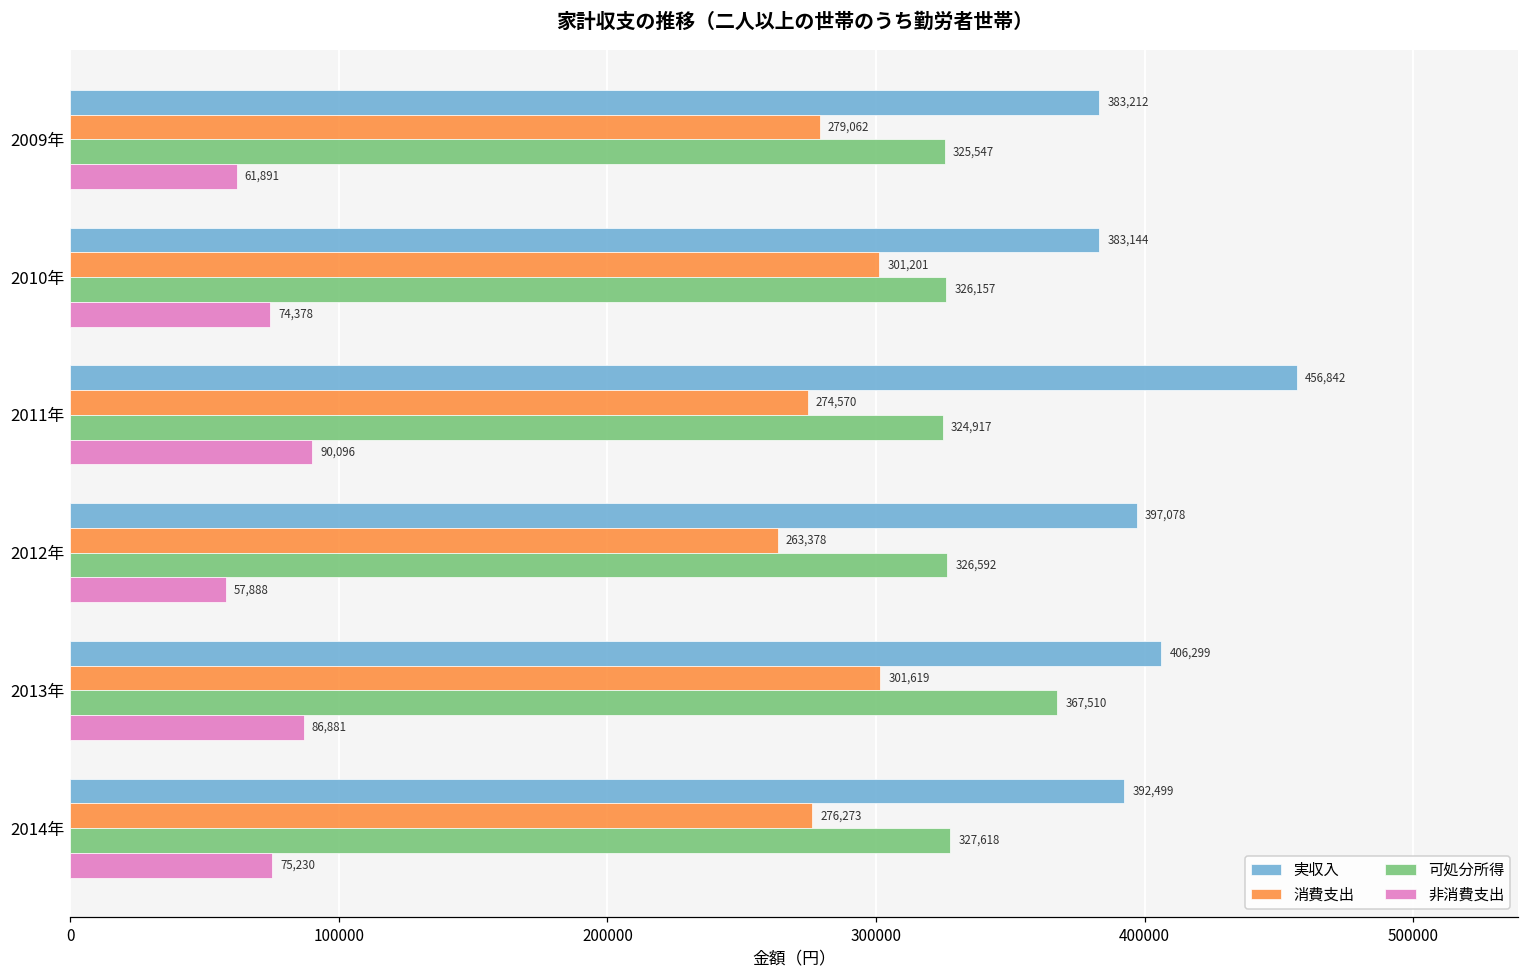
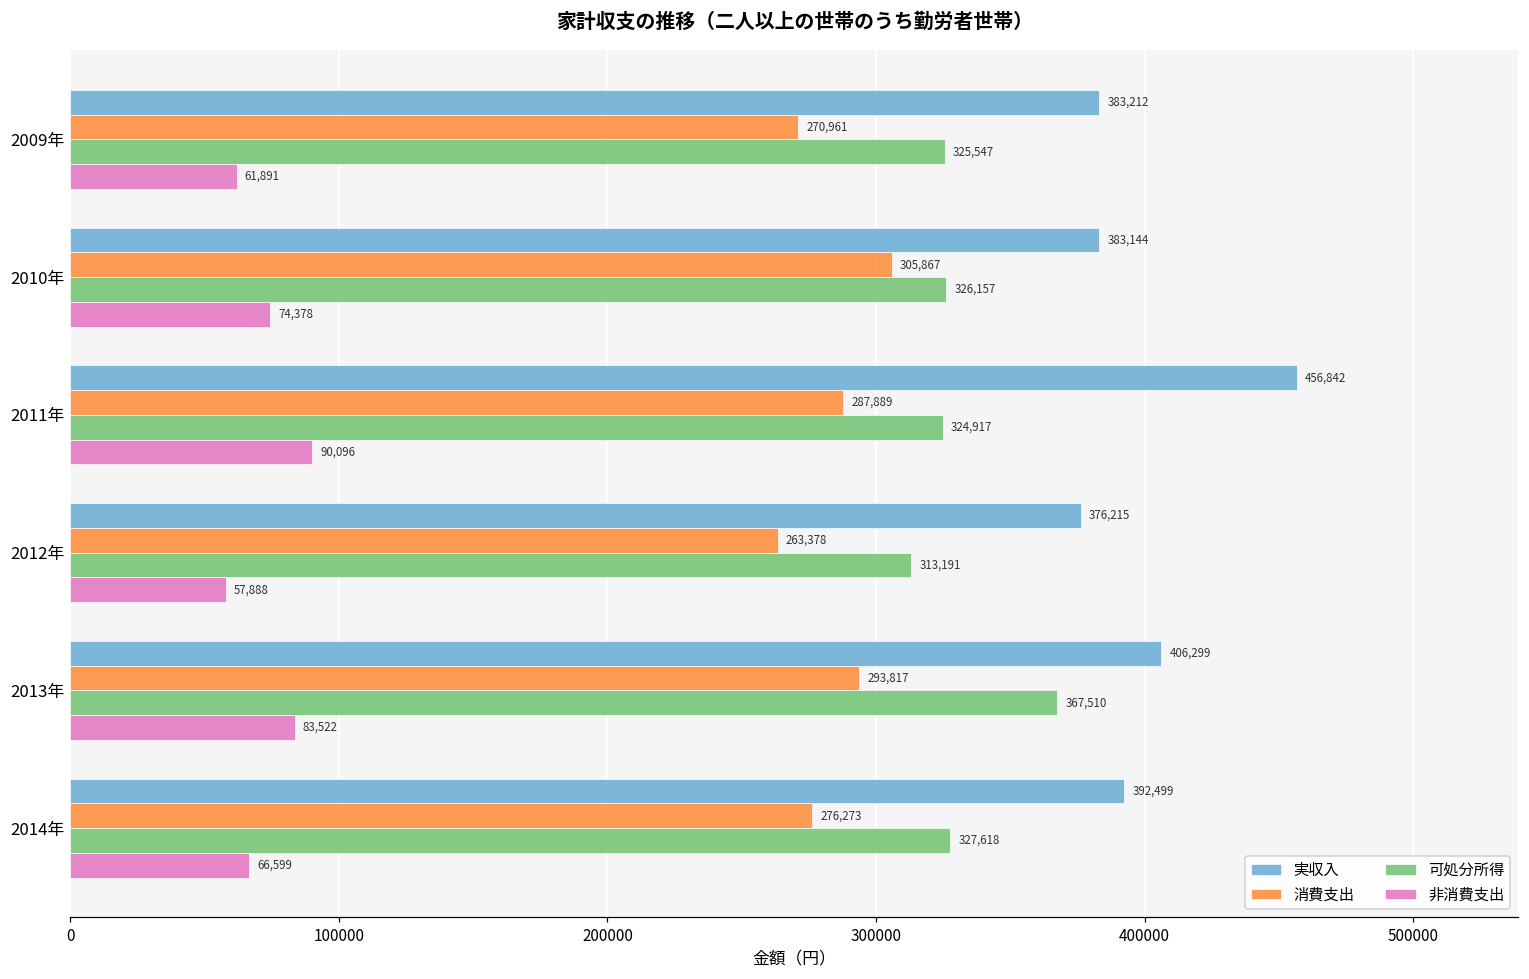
  {
    "実収入": {
      "2009年": "383,212",
      "2010年": "383,144",
      "2011年": "456,842",
-     "2012年": "397,078",
+     "2012年": "376,215",
      "2013年": "406,299",
      "2014年": "392,499"
    },
    "消費支出": {
-     "2009年": "279,062",
-     "2010年": "301,201",
-     "2011年": "274,570",
+     "2009年": "270,961",
+     "2010年": "305,867",
+     "2011年": "287,889",
      "2012年": "263,378",
-     "2013年": "301,619",
+     "2013年": "293,817",
      "2014年": "276,273"
    },
    "可処分所得": {
      "2009年": "325,547",
      "2010年": "326,157",
      "2011年": "324,917",
-     "2012年": "326,592",
+     "2012年": "313,191",
      "2013年": "367,510",
      "2014年": "327,618"
    },
    "非消費支出": {
      "2009年": "61,891",
      "2010年": "74,378",
      "2011年": "90,096",
      "2012年": "57,888",
-     "2013年": "86,881",
-     "2014年": "75,230"
+     "2013年": "83,522",
+     "2014年": "66,599"
    }
  }
